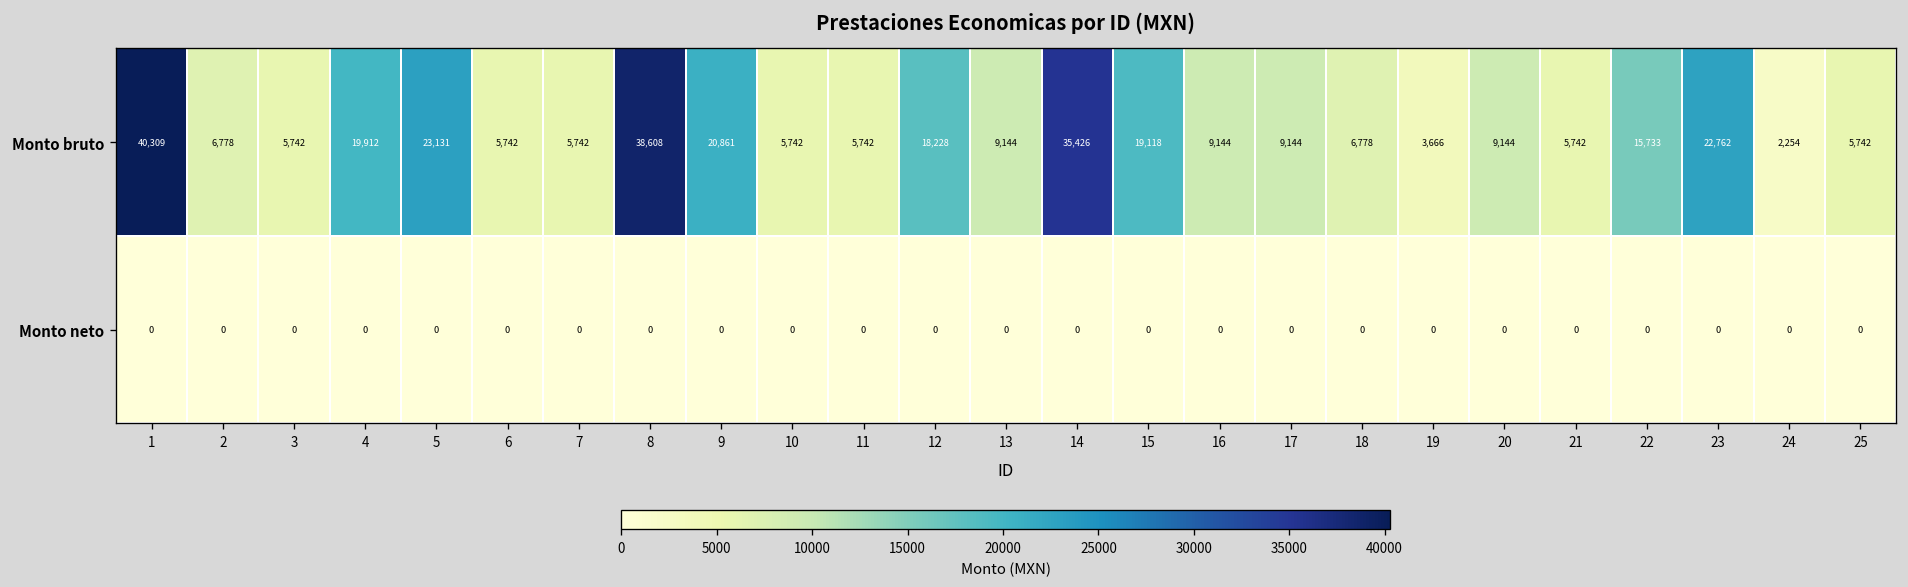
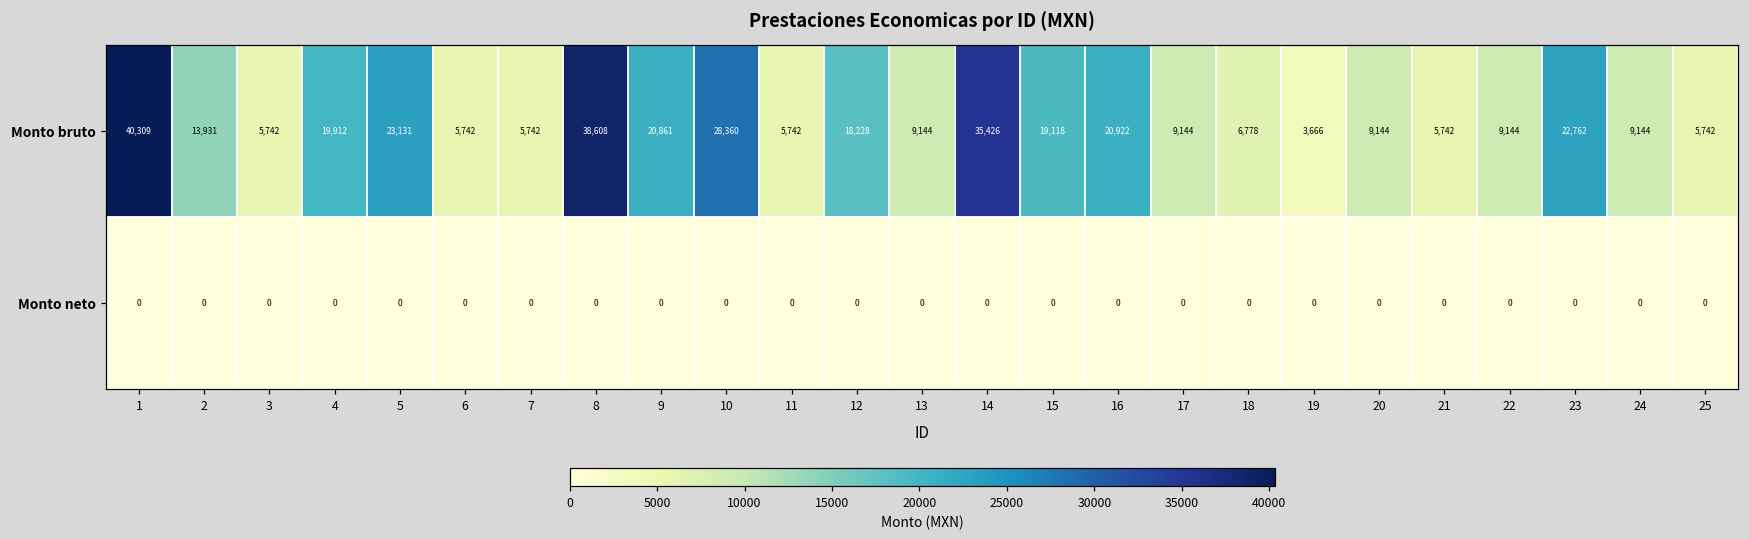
  {
    "Monto bruto": {
      "1": "40,309",
-     "2": "6,778",
+     "2": "13,931",
      "3": "5,742",
      "4": "19,912",
      "5": "23,131",
      "6": "5,742",
      "7": "5,742",
      "8": "38,608",
      "9": "20,861",
-     "10": "5,742",
+     "10": "28,360",
      "11": "5,742",
      "12": "18,228",
      "13": "9,144",
      "14": "35,426",
      "15": "19,118",
-     "16": "9,144",
+     "16": "20,922",
      "17": "9,144",
      "18": "6,778",
      "19": "3,666",
      "20": "9,144",
      "21": "5,742",
-     "22": "15,733",
+     "22": "9,144",
      "23": "22,762",
-     "24": "2,254",
+     "24": "9,144",
      "25": "5,742"
    },
    "Monto neto": {
      "1": "0",
      "2": "0",
      "3": "0",
      "4": "0",
      "5": "0",
      "6": "0",
      "7": "0",
      "8": "0",
      "9": "0",
      "10": "0",
      "11": "0",
      "12": "0",
      "13": "0",
      "14": "0",
      "15": "0",
      "16": "0",
      "17": "0",
      "18": "0",
      "19": "0",
      "20": "0",
      "21": "0",
      "22": "0",
      "23": "0",
      "24": "0",
      "25": "0"
    }
  }
